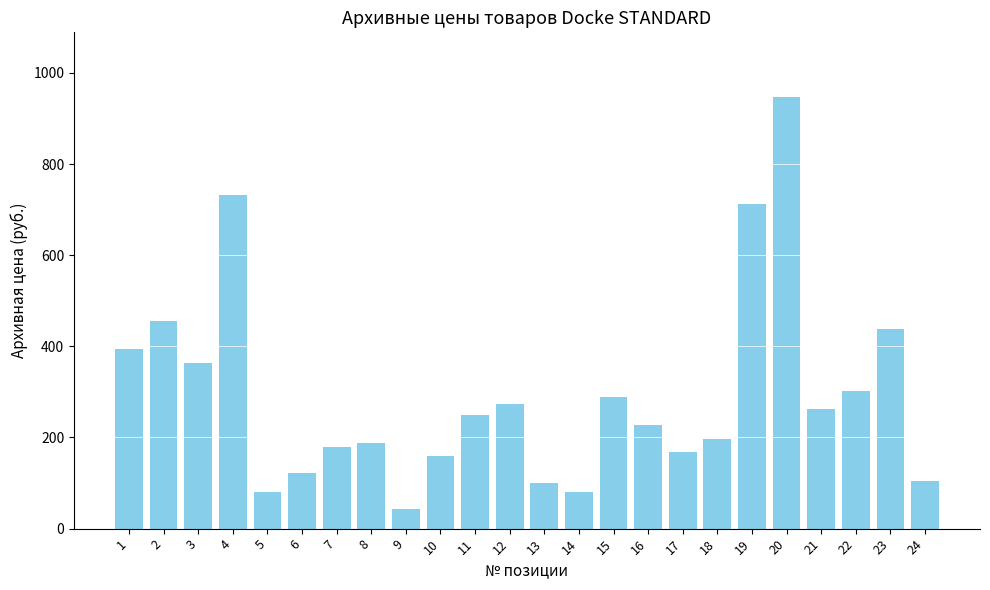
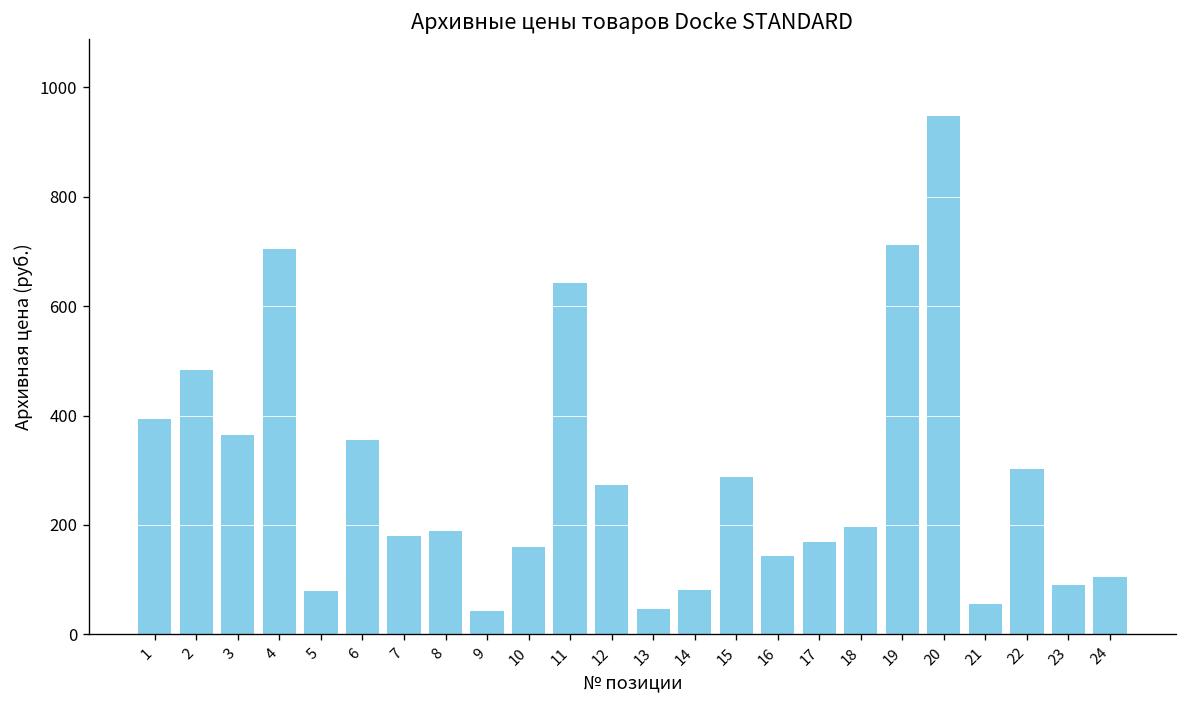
  {
    "1": 390,
-   "2": 460,
+   "2": 480,
    "3": 360,
-   "4": 730,
+   "4": 710,
    "5": 80,
-   "6": 120,
+   "6": 360,
    "7": 180,
    "8": 190,
    "9": 40,
    "10": 160,
-   "11": 250,
+   "11": 640,
    "12": 270,
-   "13": 100,
+   "13": 50,
    "14": 80,
    "15": 290,
-   "16": 230,
+   "16": 140,
    "17": 170,
    "18": 200,
    "19": 710,
    "20": 950,
-   "21": 260,
+   "21": 60,
    "22": 300,
-   "23": 440,
+   "23": 90,
    "24": 100
  }
